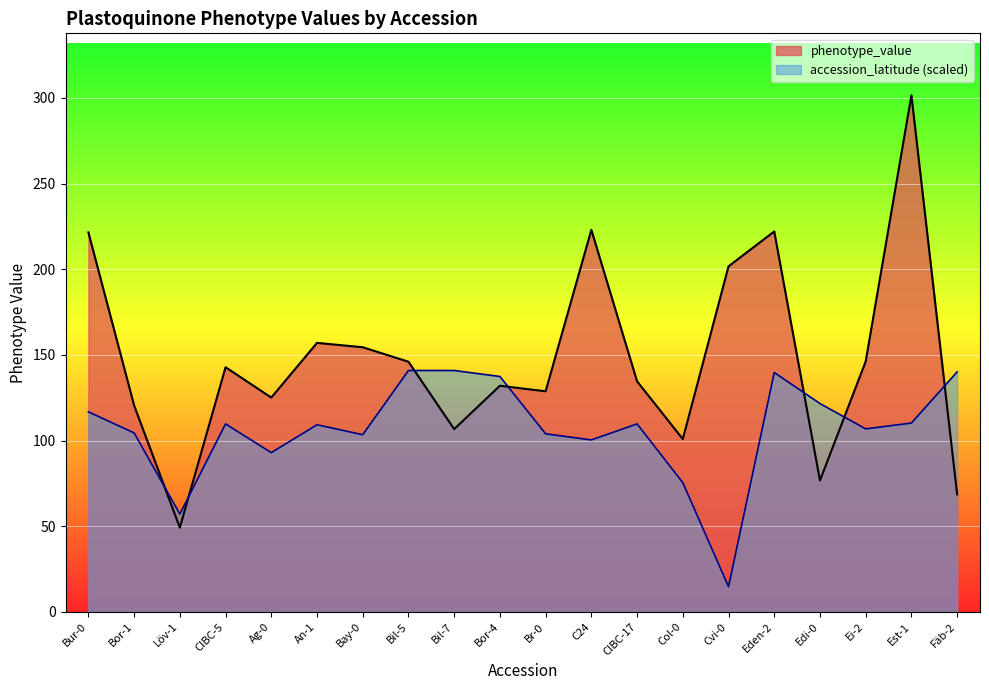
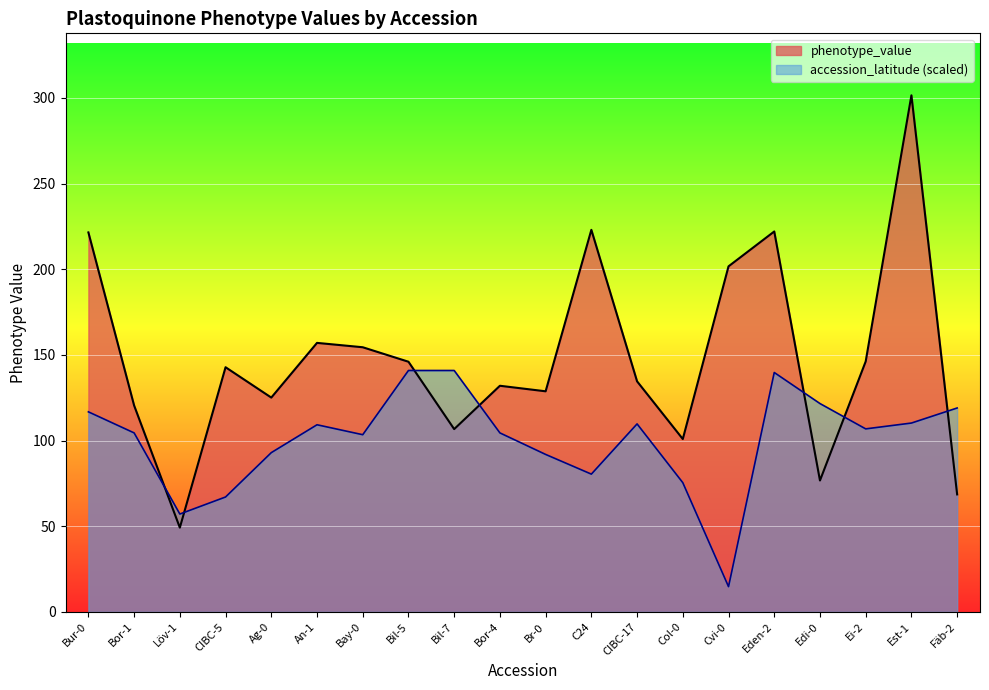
  {
    "phenotype_value": {
      "Bur-0": 221,
      "Bor-1": 120,
      "Löv-1": 49,
      "CIBC-5": 143,
      "Ag-0": 125,
      "An-1": 157,
      "Bay-0": 154,
      "Bil-5": 146,
      "Bil-7": 107,
      "Bor-4": 132,
      "Br-0": 129,
      "C24": 223,
      "CIBC-17": 135,
      "Col-0": 101,
      "Cvi-0": 202,
      "Eden-2": 222,
      "Edi-0": 77,
      "Ei-2": 146,
      "Est-1": 302,
      "Fäb-2": 69
    },
    "accession_latitude (scaled)": {
      "Bur-0": 117,
      "Bor-1": 104,
      "Löv-1": 57,
-     "CIBC-5": 110,
+     "CIBC-5": 67,
      "Ag-0": 93,
      "An-1": 109,
      "Bay-0": 103,
      "Bil-5": 141,
      "Bil-7": 141,
-     "Bor-4": 137,
-     "Br-0": 104,
-     "C24": 100,
+     "Bor-4": 104,
+     "Br-0": 92,
+     "C24": 80,
      "CIBC-17": 110,
      "Col-0": 75,
      "Cvi-0": 15,
      "Eden-2": 140,
      "Edi-0": 122,
      "Ei-2": 107,
      "Est-1": 110,
-     "Fäb-2": 140
+     "Fäb-2": 119
    }
  }
